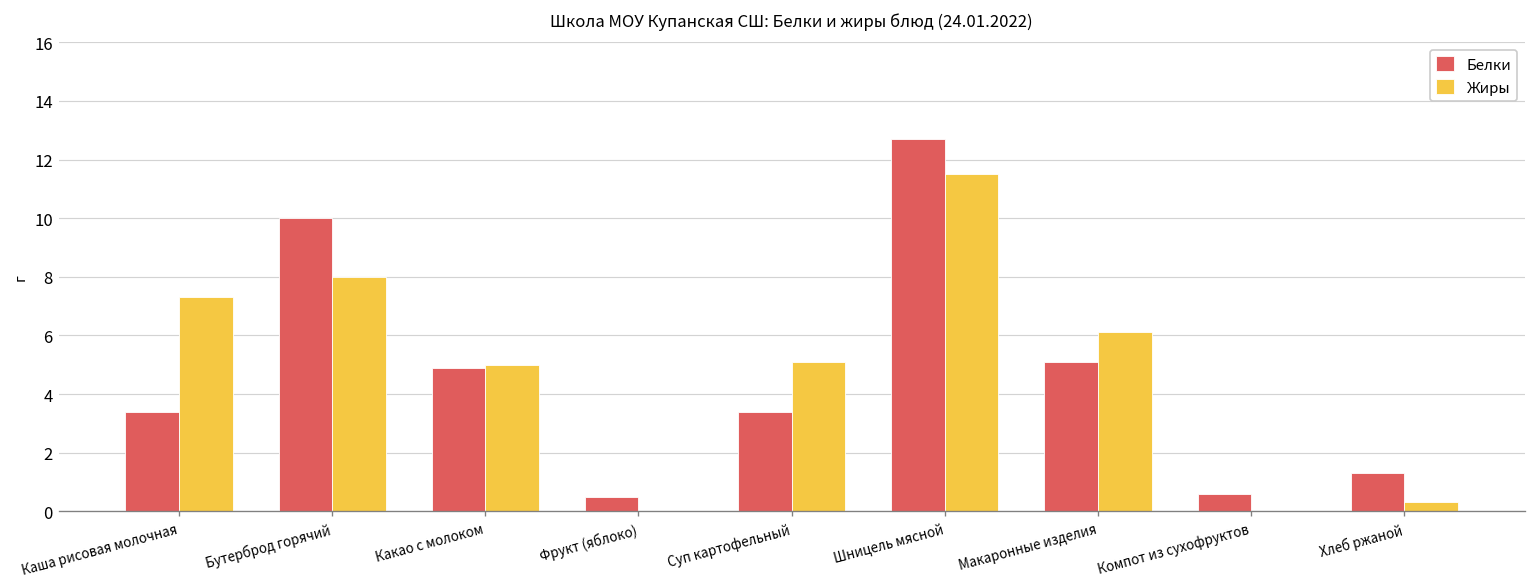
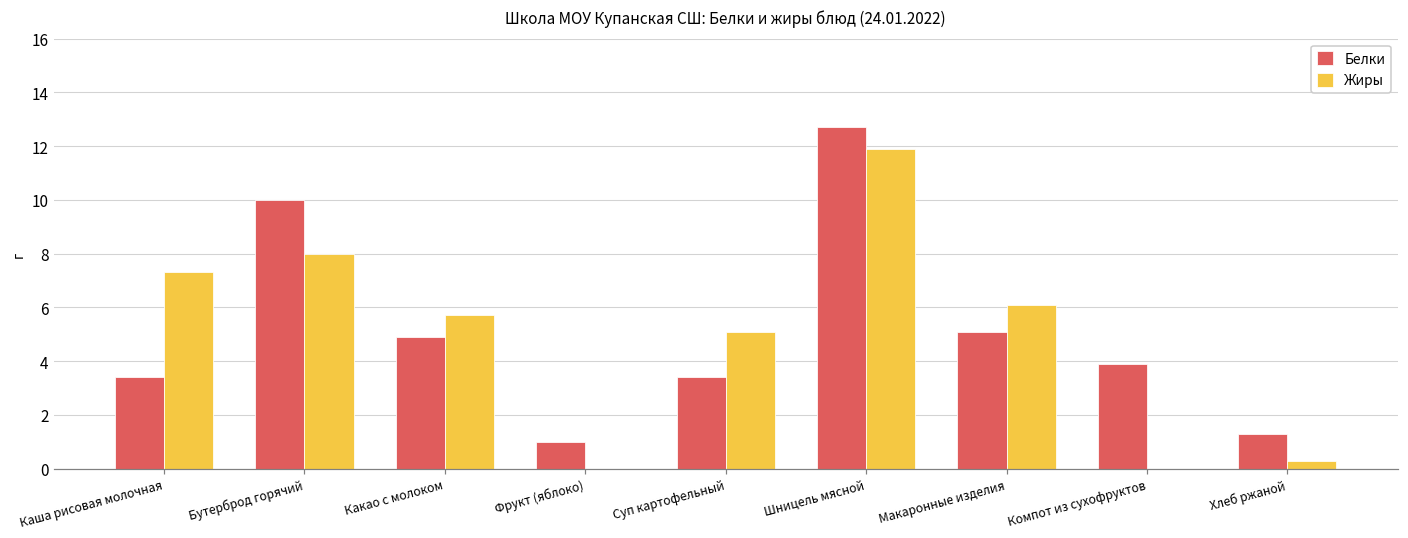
  {
    "Белки": {
      "Каша рисовая молочная": 3.4,
      "Бутерброд горячий": 10.0,
      "Какао с молоком": 4.9,
-     "Фрукт (яблоко)": 0.5,
+     "Фрукт (яблоко)": 1.0,
      "Суп картофельный": 3.4,
      "Шницель мясной": 12.7,
      "Макаронные изделия": 5.1,
-     "Компот из сухофруктов": 0.6,
+     "Компот из сухофруктов": 3.9,
      "Хлеб ржаной": 1.3
    },
    "Жиры": {
      "Каша рисовая молочная": 7.3,
      "Бутерброд горячий": 8.0,
-     "Какао с молоком": 5.0,
+     "Какао с молоком": 5.7,
      "Фрукт (яблоко)": 0.0,
      "Суп картофельный": 5.1,
-     "Шницель мясной": 11.5,
+     "Шницель мясной": 11.9,
      "Макаронные изделия": 6.1,
      "Компот из сухофруктов": 0.0,
      "Хлеб ржаной": 0.3
    }
  }
